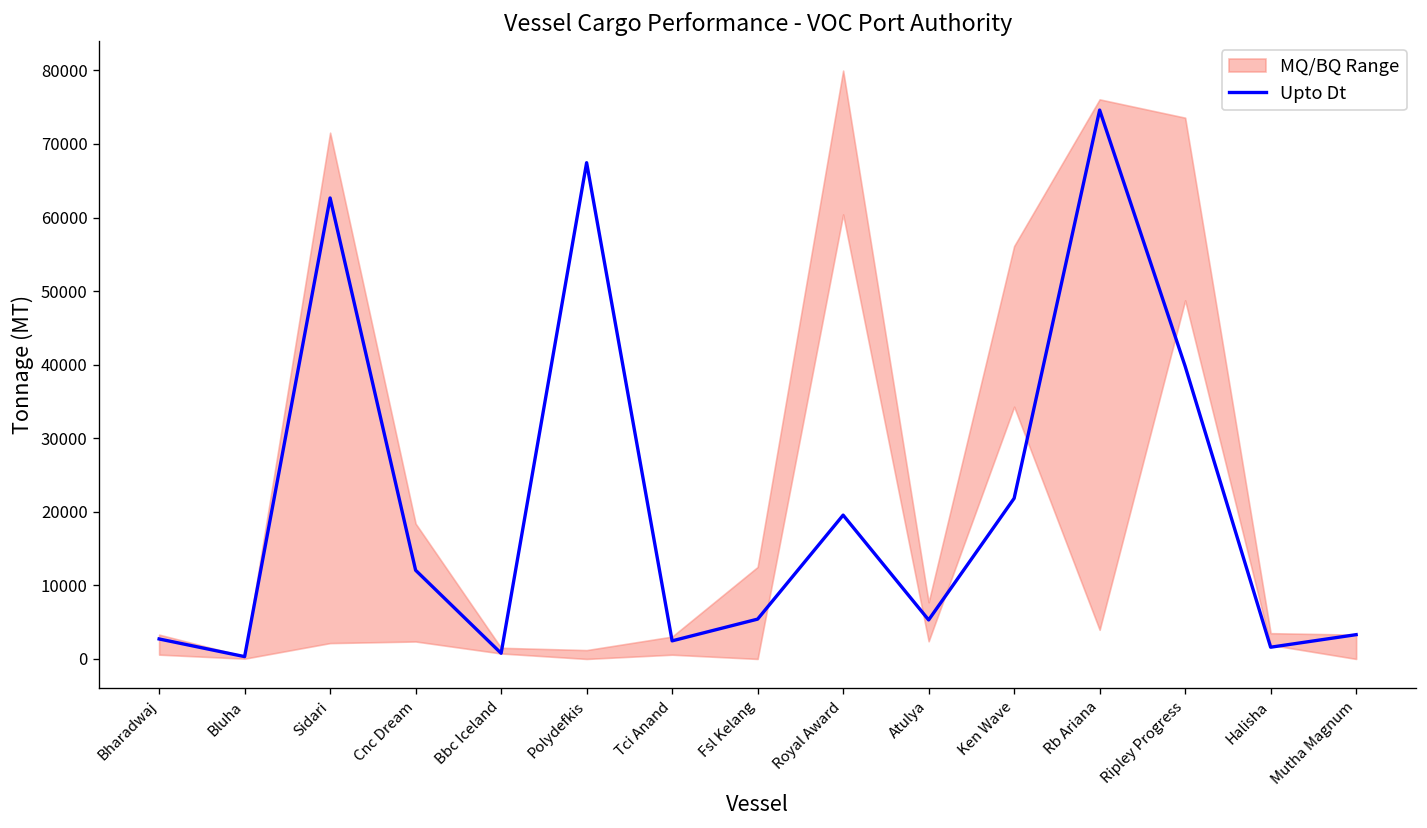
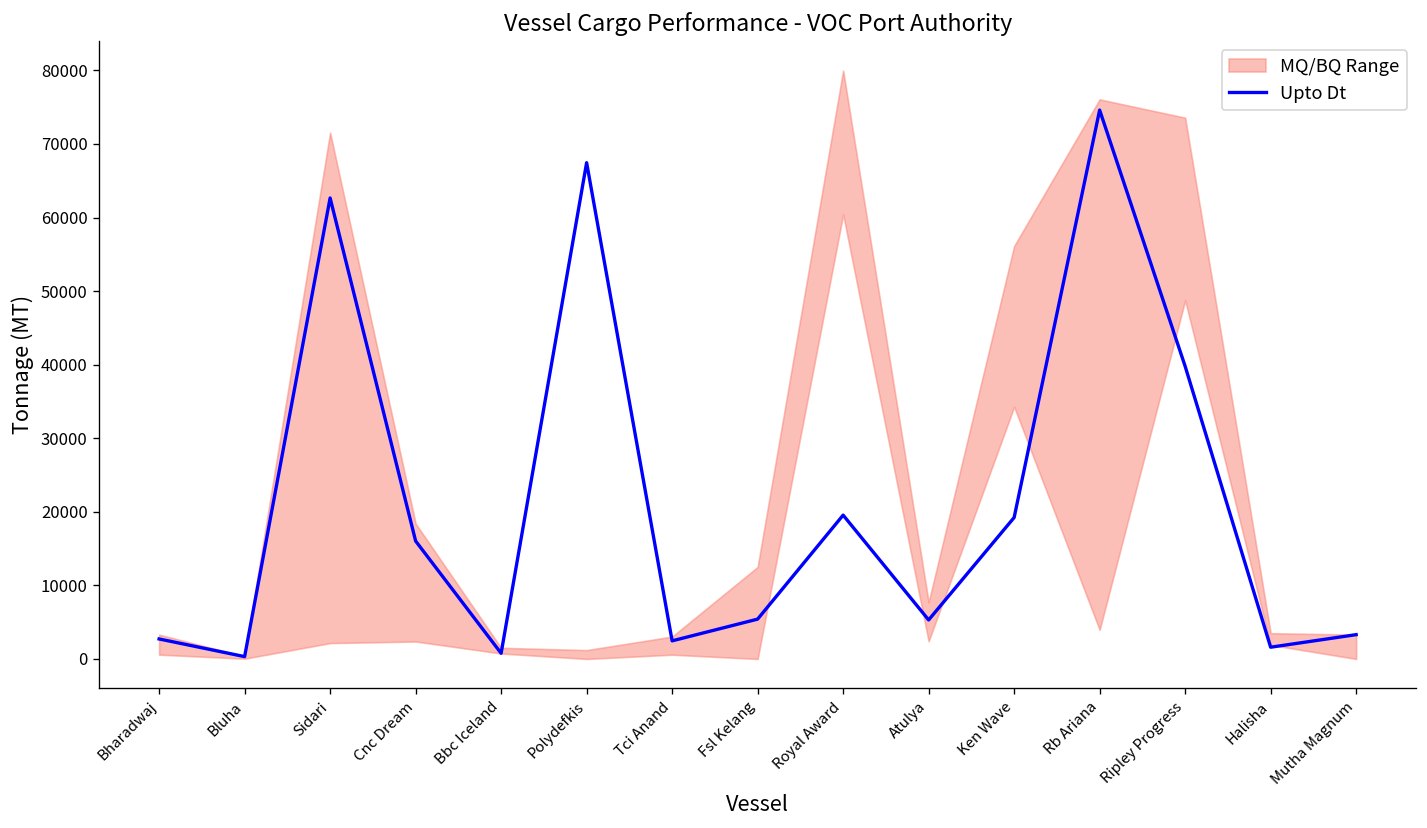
  {
    "Upto Dt": {
      "Bharadwaj": 3000,
      "Sidari": 63000,
-     "Cnc Dream": 12000,
+     "Cnc Dream": 16000,
      "Bbc Iceland": 1000,
      "Polydefkis": 67000,
      "Tci Anand": 2000,
      "Fsl Kelang": 5000,
      "Royal Award": 20000,
      "Atulya": 5000,
-     "Ken Wave": 22000,
+     "Ken Wave": 19000,
      "Rb Ariana": 75000,
      "Ripley Progress": 40000,
      "Halisha": 2000
    }
  }
